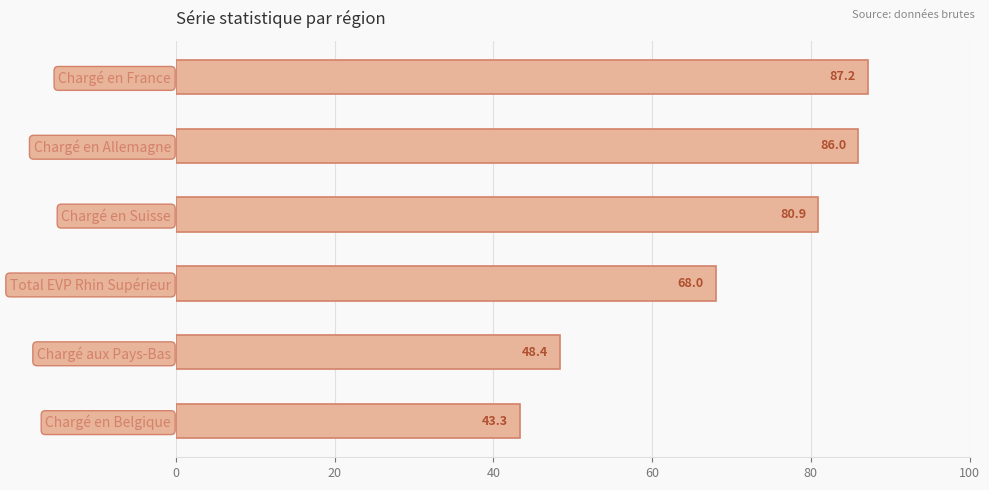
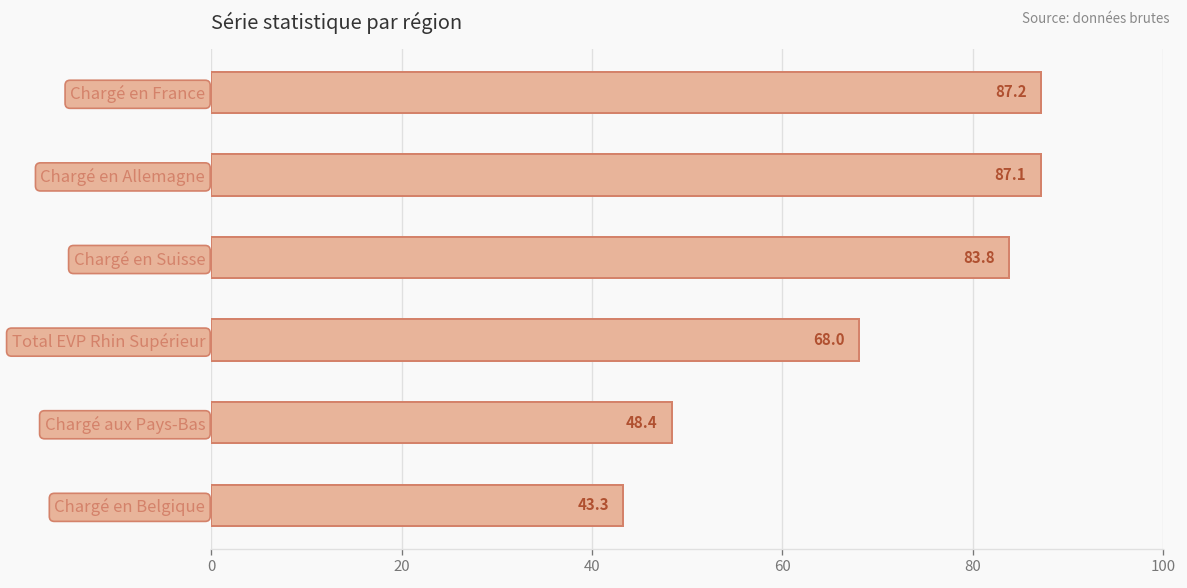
  {
    "Chargé en France": 87.2,
-   "Chargé en Allemagne": 86.0,
-   "Chargé en Suisse": 80.9,
+   "Chargé en Allemagne": 87.1,
+   "Chargé en Suisse": 83.8,
    "Total EVP Rhin Supérieur": 68.0,
    "Chargé aux Pays-Bas": 48.4,
    "Chargé en Belgique": 43.3
  }
